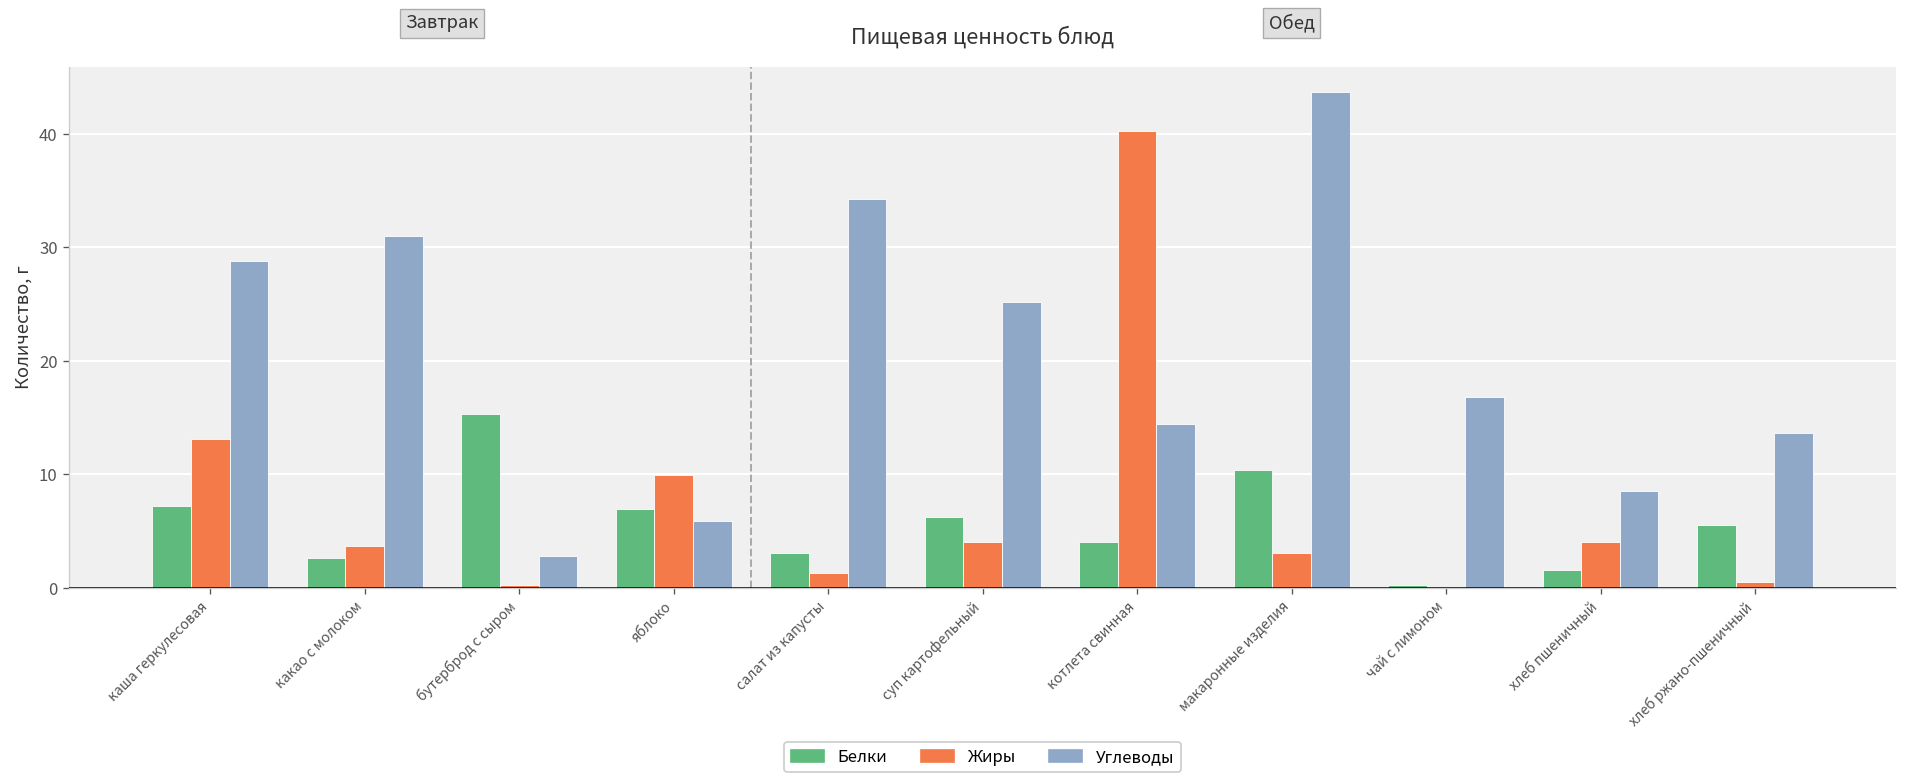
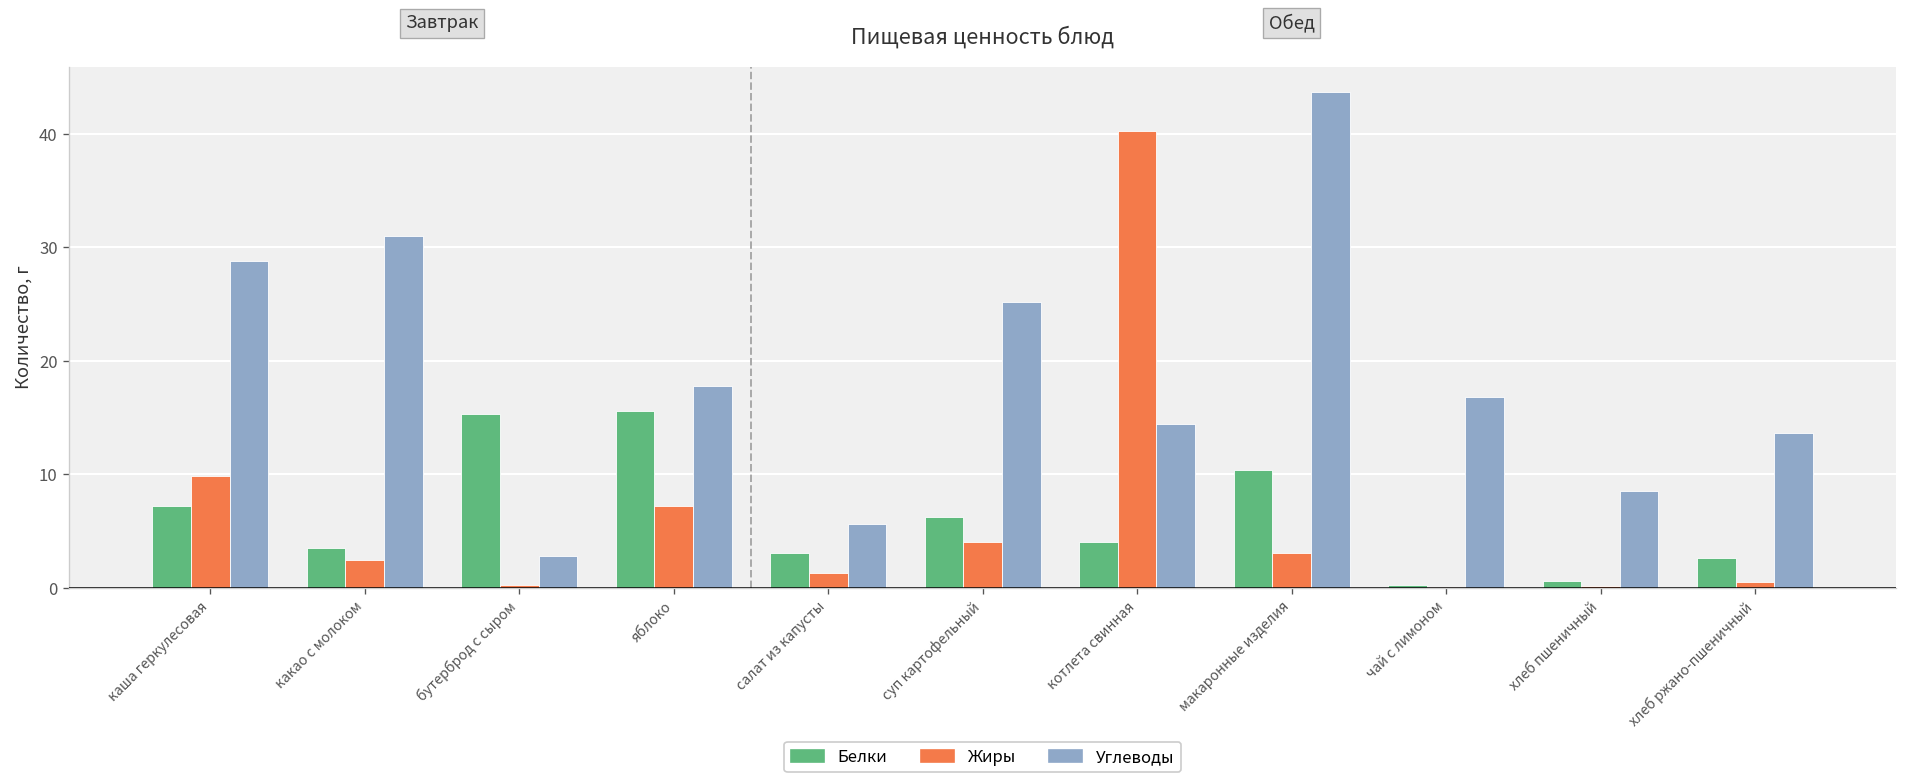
  {
    "Белки": {
      "каша геркулесовая": 7,
-     "какао с молоком": 3,
+     "какао с молоком": 4,
      "бутерброд с сыром": 15,
-     "яблоко": 7,
+     "яблоко": 16,
      "салат из капусты": 3,
      "суп картофельный": 6,
      "котлета свинная": 4,
      "макаронные изделия": 10,
-     "хлеб пшеничный": 2,
-     "хлеб ржано-пшеничный": 5
+     "хлеб пшеничный": 1,
+     "хлеб ржано-пшеничный": 3
    },
    "Жиры": {
-     "каша геркулесовая": 13,
-     "какао с молоком": 4,
-     "яблоко": 10,
+     "каша геркулесовая": 10,
+     "какао с молоком": 2,
+     "яблоко": 7,
      "салат из капусты": 1,
      "суп картофельный": 4,
      "котлета свинная": 40,
      "макаронные изделия": 3,
-     "хлеб пшеничный": 4,
+     "хлеб пшеничный": 0,
      "хлеб ржано-пшеничный": 0
    },
    "Углеводы": {
      "каша геркулесовая": 29,
      "какао с молоком": 31,
      "бутерброд с сыром": 3,
-     "яблоко": 6,
-     "салат из капусты": 34,
+     "яблоко": 18,
+     "салат из капусты": 6,
      "суп картофельный": 25,
      "котлета свинная": 14,
      "макаронные изделия": 44,
      "чай с лимоном": 17,
      "хлеб пшеничный": 9,
      "хлеб ржано-пшеничный": 14
    }
  }
